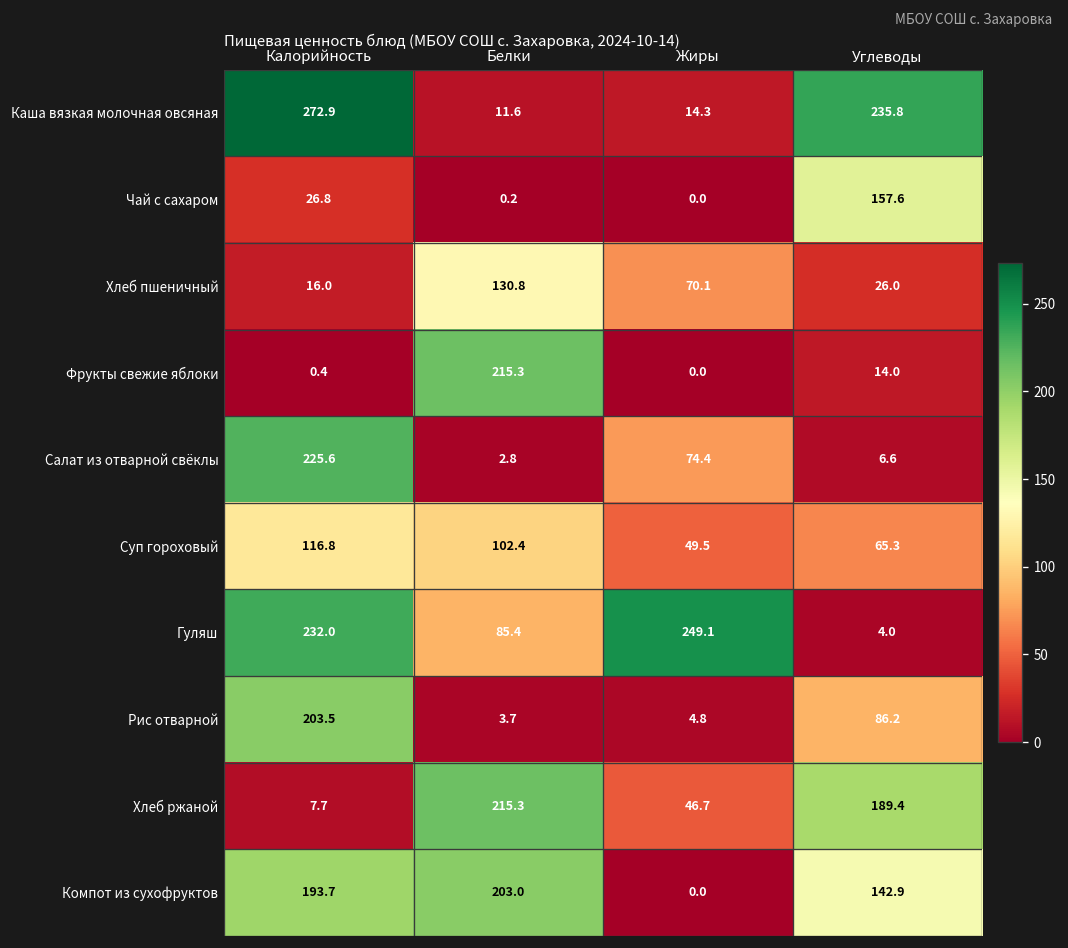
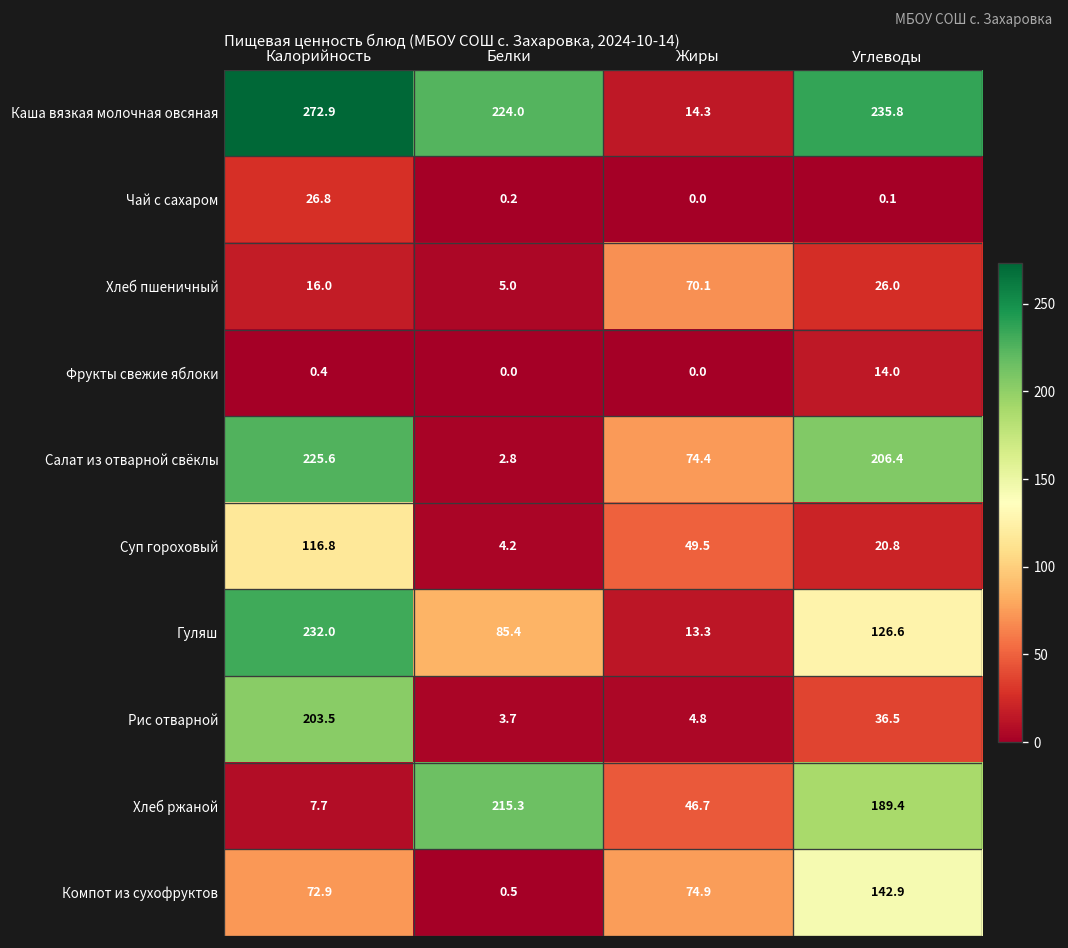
  {
    "Каша вязкая молочная овсяная": {
      "Калорийность": 272.9,
-     "Белки": 11.6,
+     "Белки": 224.0,
      "Жиры": 14.3,
      "Углеводы": 235.8
    },
    "Чай с сахаром": {
      "Калорийность": 26.8,
      "Белки": 0.2,
      "Жиры": 0.0,
-     "Углеводы": 157.6
+     "Углеводы": 0.1
    },
    "Хлеб пшеничный": {
      "Калорийность": 16.0,
-     "Белки": 130.8,
+     "Белки": 5.0,
      "Жиры": 70.1,
      "Углеводы": 26.0
    },
    "Фрукты свежие яблоки": {
      "Калорийность": 0.4,
-     "Белки": 215.3,
+     "Белки": 0.0,
      "Жиры": 0.0,
      "Углеводы": 14.0
    },
    "Салат из отварной свёклы": {
      "Калорийность": 225.6,
      "Белки": 2.8,
      "Жиры": 74.4,
-     "Углеводы": 6.6
+     "Углеводы": 206.4
    },
    "Суп гороховый": {
      "Калорийность": 116.8,
-     "Белки": 102.4,
+     "Белки": 4.2,
      "Жиры": 49.5,
-     "Углеводы": 65.3
+     "Углеводы": 20.8
    },
    "Гуляш": {
      "Калорийность": 232.0,
      "Белки": 85.4,
-     "Жиры": 249.1,
-     "Углеводы": 4.0
+     "Жиры": 13.3,
+     "Углеводы": 126.6
    },
    "Рис отварной": {
      "Калорийность": 203.5,
      "Белки": 3.7,
      "Жиры": 4.8,
-     "Углеводы": 86.2
+     "Углеводы": 36.5
    },
    "Хлеб ржаной": {
      "Калорийность": 7.7,
      "Белки": 215.3,
      "Жиры": 46.7,
      "Углеводы": 189.4
    },
    "Компот из сухофруктов": {
-     "Калорийность": 193.7,
-     "Белки": 203.0,
-     "Жиры": 0.0,
+     "Калорийность": 72.9,
+     "Белки": 0.5,
+     "Жиры": 74.9,
      "Углеводы": 142.9
    }
  }
